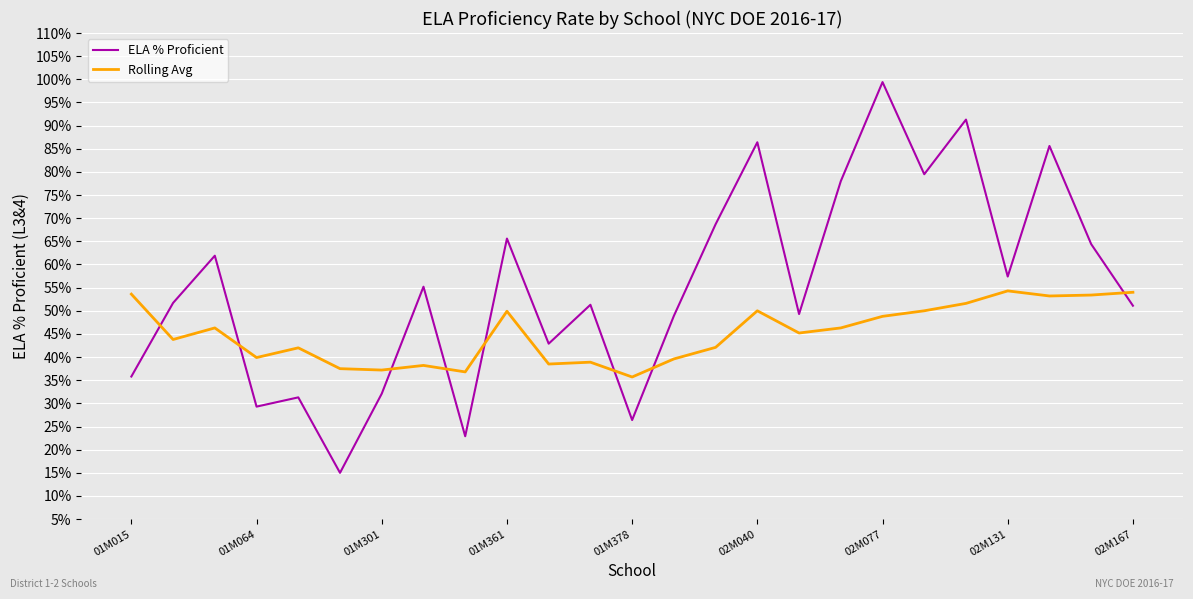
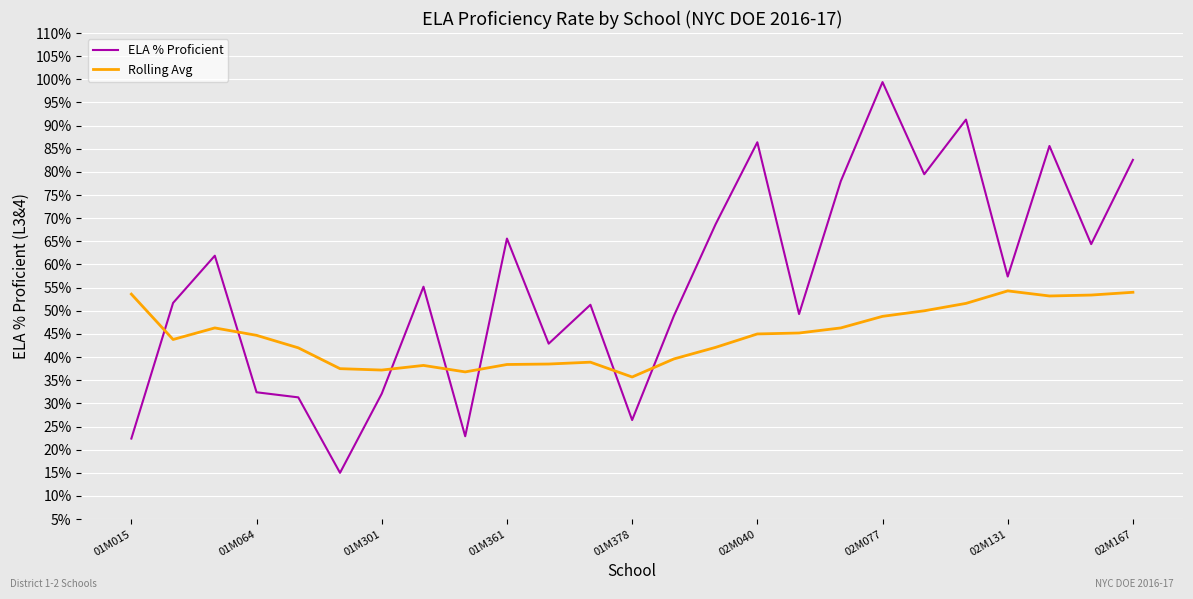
  {
    "ELA % Proficient": {
-     "01M015": "36%",
-     "01M064": "29%",
+     "01M015": "22%",
+     "01M064": "32%",
      "01M301": "32%",
      "01M361": "66%",
      "01M378": "26%",
      "02M040": "86%",
      "02M077": "99%",
      "02M131": "57%",
-     "02M167": "51%"
+     "02M167": "83%"
    },
    "Rolling Avg": {
      "01M015": "54%",
-     "01M064": "40%",
+     "01M064": "45%",
      "01M301": "37%",
-     "01M361": "50%",
+     "01M361": "38%",
      "01M378": "36%",
-     "02M040": "50%",
+     "02M040": "45%",
      "02M077": "49%",
      "02M131": "54%",
      "02M167": "54%"
    }
  }
